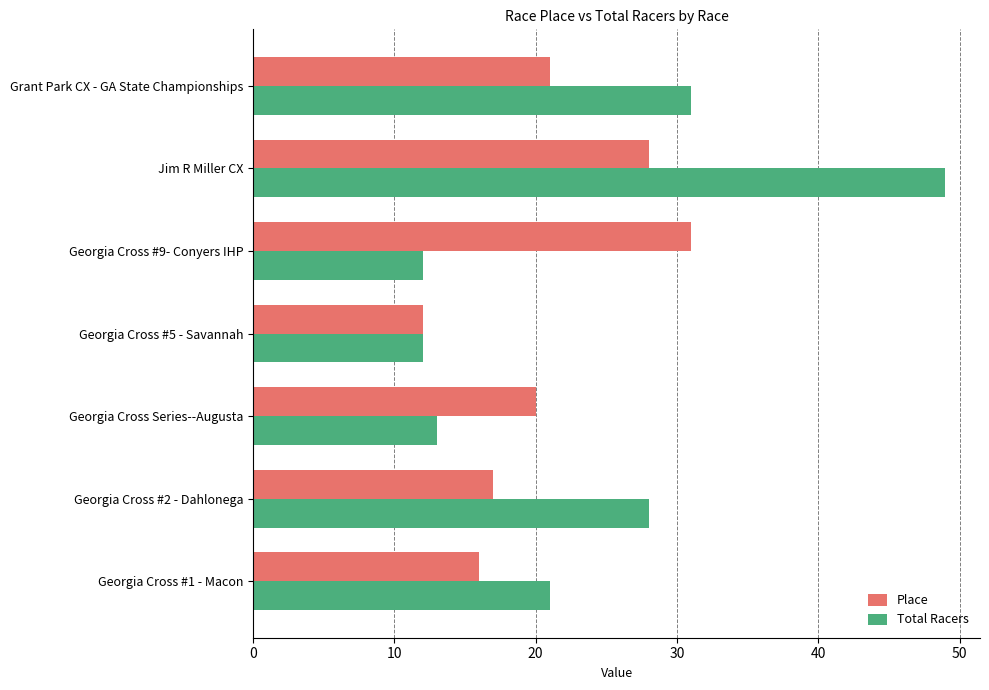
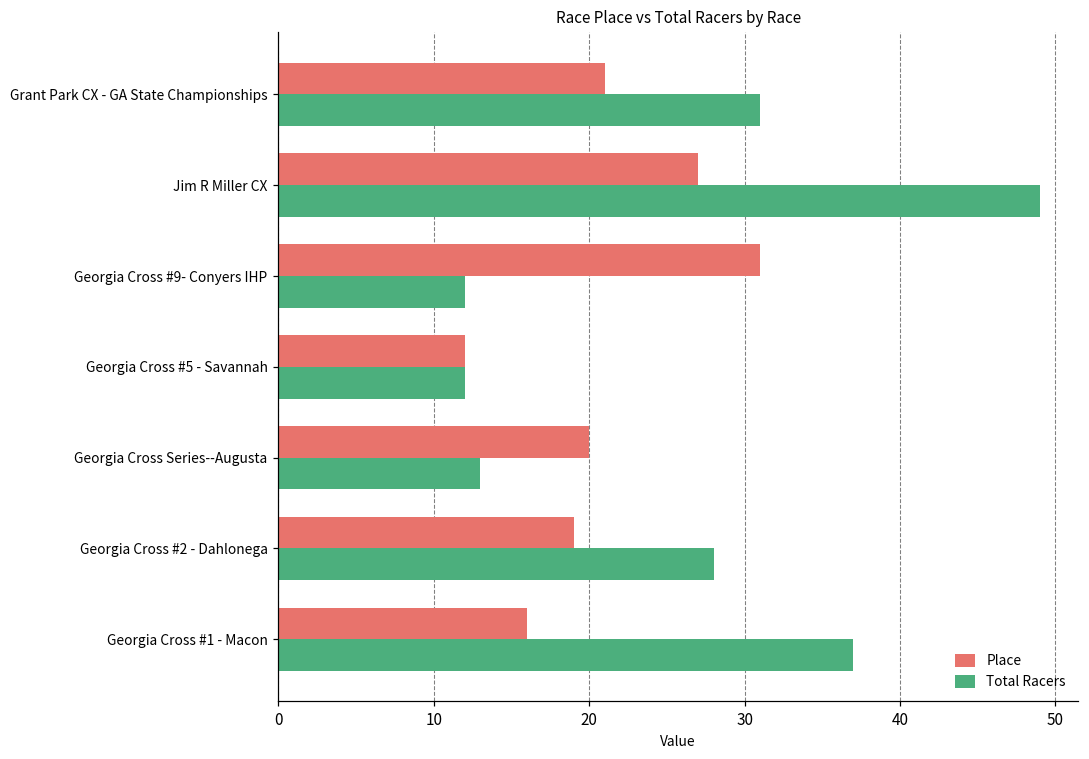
  {
    "Place": {
      "Grant Park CX - GA State Championships": 21,
-     "Jim R Miller CX": 28,
+     "Jim R Miller CX": 27,
      "Georgia Cross #9- Conyers IHP": 31,
      "Georgia Cross #5 - Savannah": 12,
      "Georgia Cross Series--Augusta": 20,
-     "Georgia Cross #2 - Dahlonega": 17,
+     "Georgia Cross #2 - Dahlonega": 19,
      "Georgia Cross #1 - Macon": 16
    },
    "Total Racers": {
      "Grant Park CX - GA State Championships": 31,
      "Jim R Miller CX": 49,
      "Georgia Cross #9- Conyers IHP": 12,
      "Georgia Cross #5 - Savannah": 12,
      "Georgia Cross Series--Augusta": 13,
      "Georgia Cross #2 - Dahlonega": 28,
-     "Georgia Cross #1 - Macon": 21
+     "Georgia Cross #1 - Macon": 37
    }
  }
